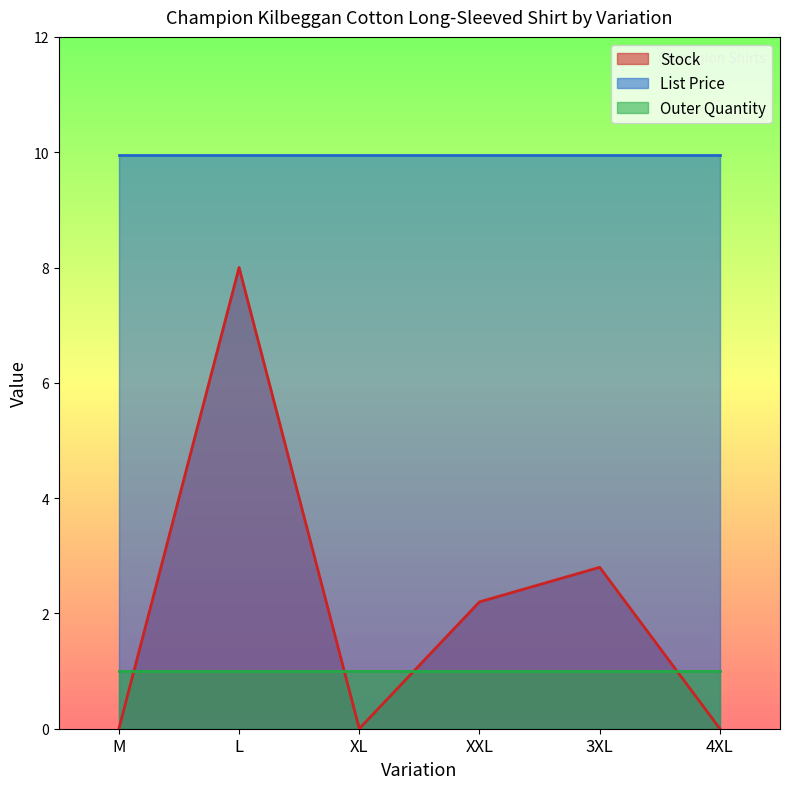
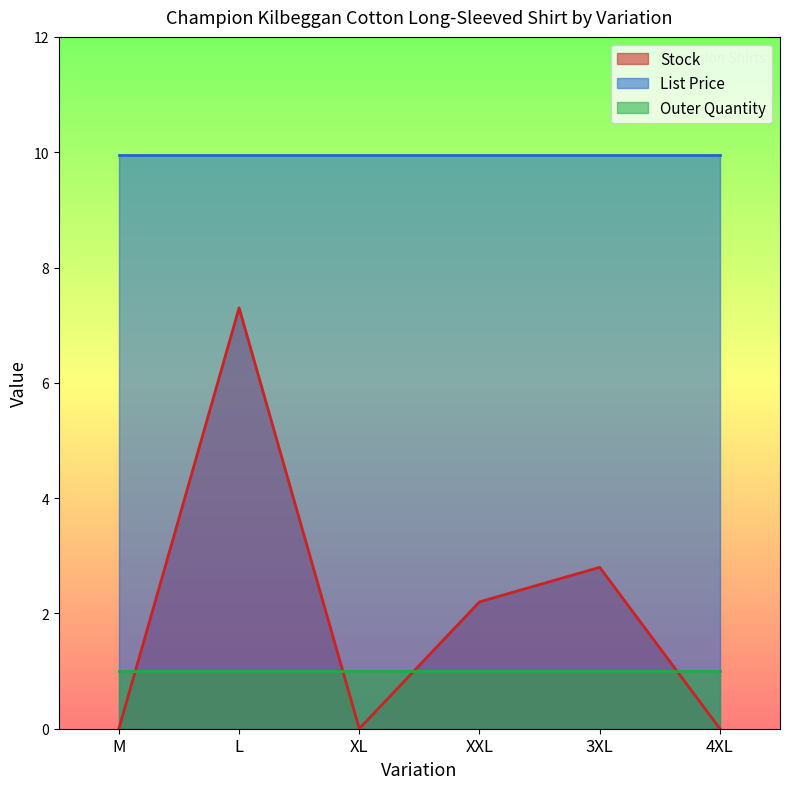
  {
    "Stock": {
      "M": 0.0,
-     "L": 8.0,
+     "L": 7.3,
      "XL": 0.0,
      "XXL": 2.2,
      "3XL": 2.8,
      "4XL": 0.0
    },
    "List Price": {
      "M": 10.0,
      "L": 10.0,
      "XL": 10.0,
      "XXL": 10.0,
      "3XL": 10.0,
      "4XL": 10.0
    },
    "Outer Quantity": {
      "M": 1.0,
      "L": 1.0,
      "XL": 1.0,
      "XXL": 1.0,
      "3XL": 1.0,
      "4XL": 1.0
    }
  }
